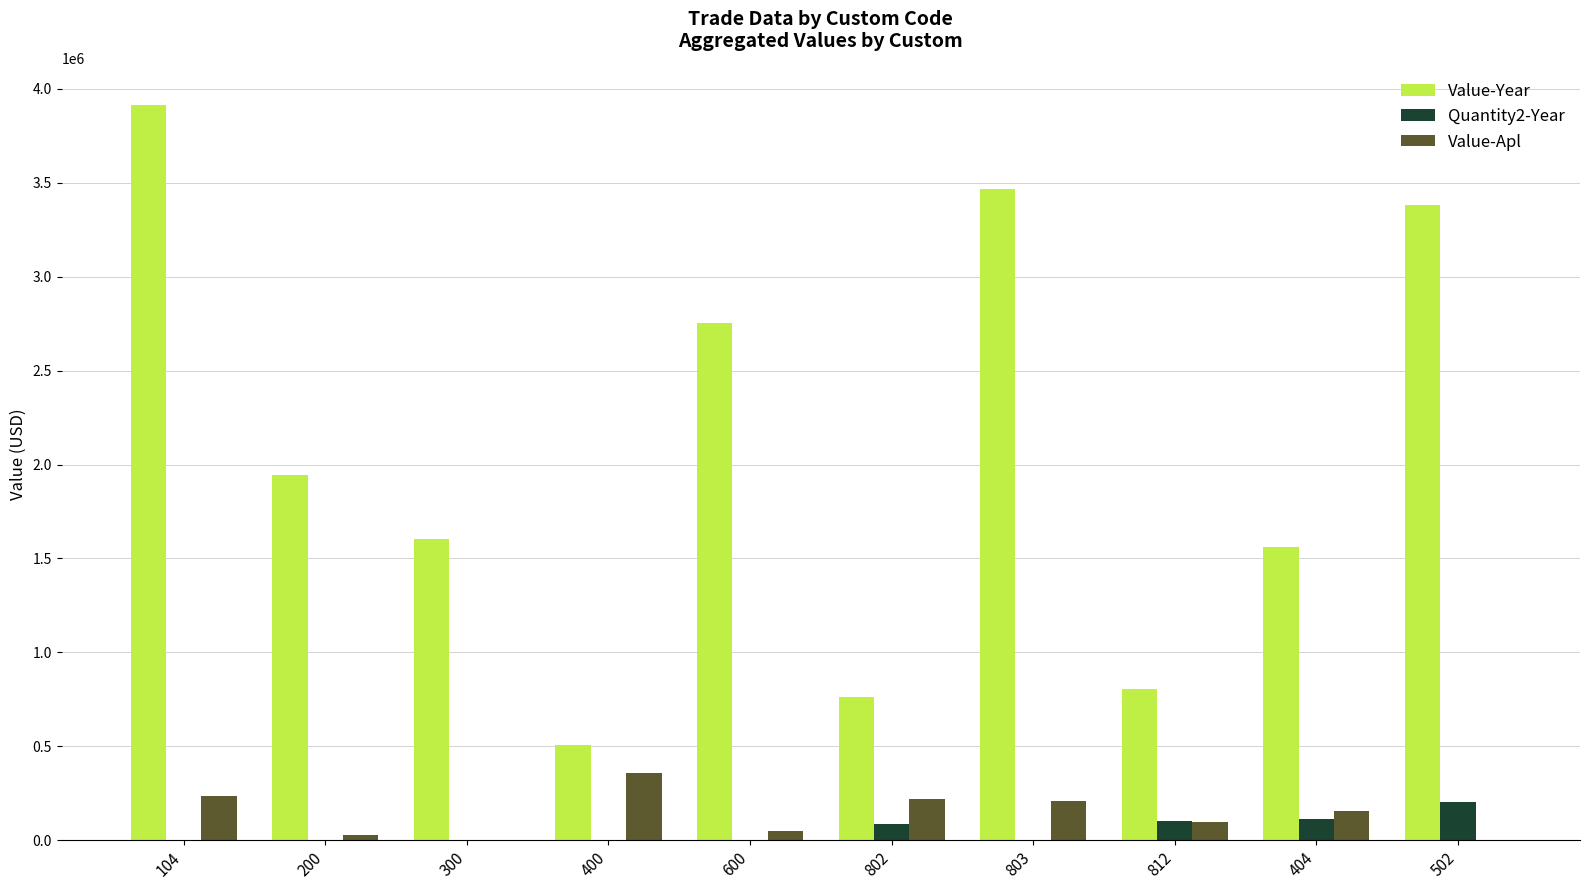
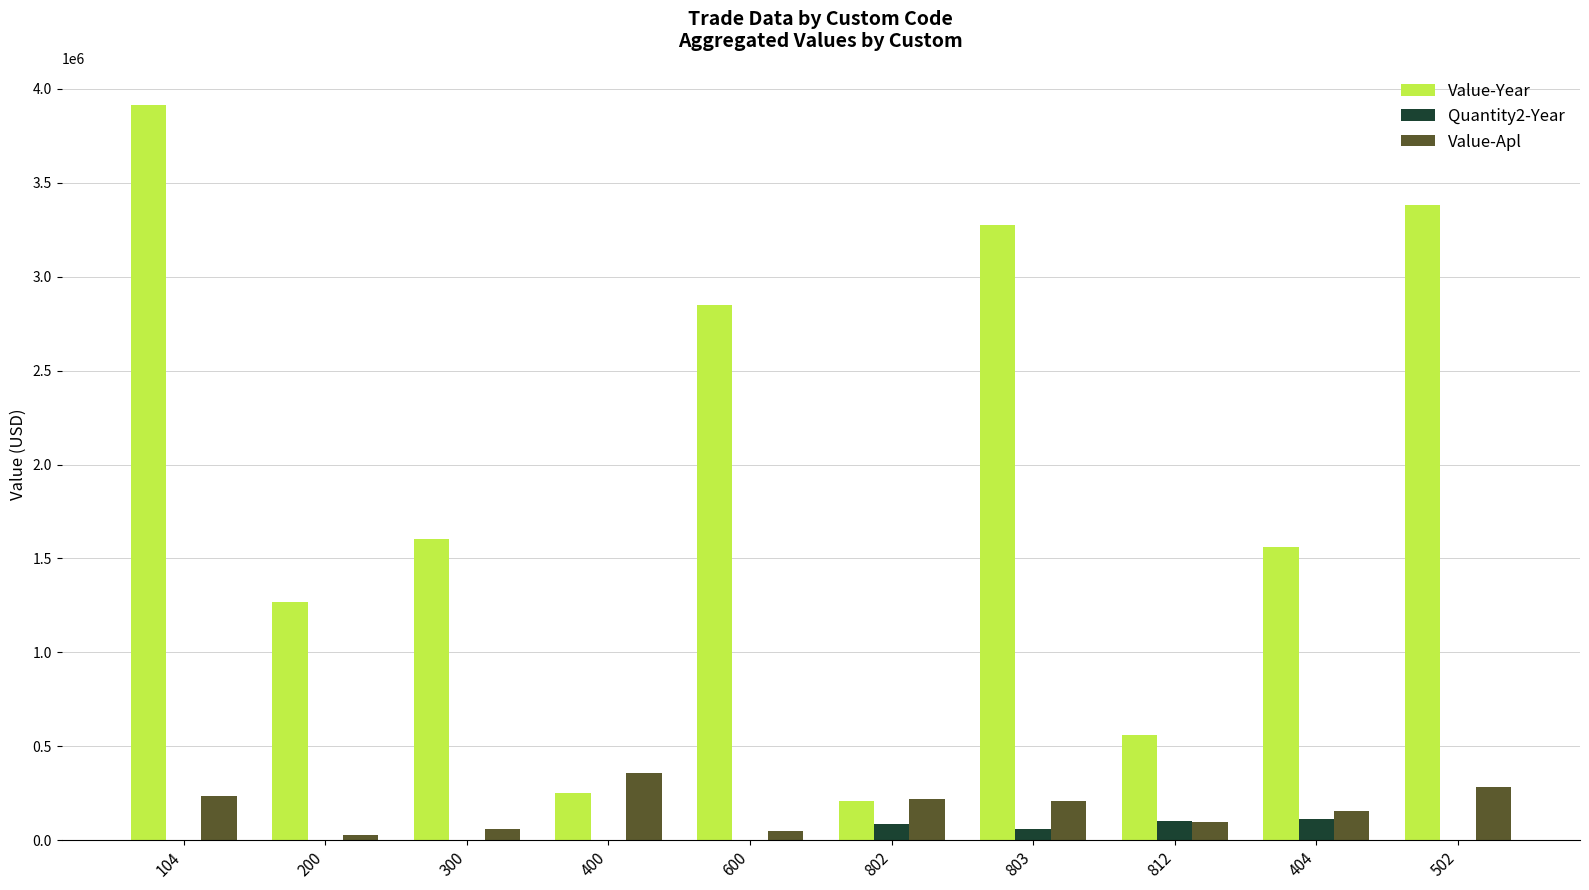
  {
    "Value-Year": {
      "104": 3920000,
-     "200": 1950000,
+     "200": 1270000,
      "300": 1600000,
-     "400": 510000,
-     "600": 2760000,
-     "802": 760000,
-     "803": 3470000,
-     "812": 810000,
+     "400": 250000,
+     "600": 2850000,
+     "802": 210000,
+     "803": 3280000,
+     "812": 560000,
      "404": 1560000,
      "502": 3380000
    },
    "Quantity2-Year": {
      "802": 90000,
-     "803": 0,
+     "803": 60000,
      "812": 100000,
      "404": 110000,
-     "502": 200000
+     "502": 0
    },
    "Value-Apl": {
      "104": 230000,
      "200": 30000,
-     "300": 0,
+     "300": 60000,
      "400": 360000,
      "600": 50000,
      "802": 220000,
      "803": 210000,
      "812": 100000,
      "404": 160000,
-     "502": 0
+     "502": 280000
    }
  }
